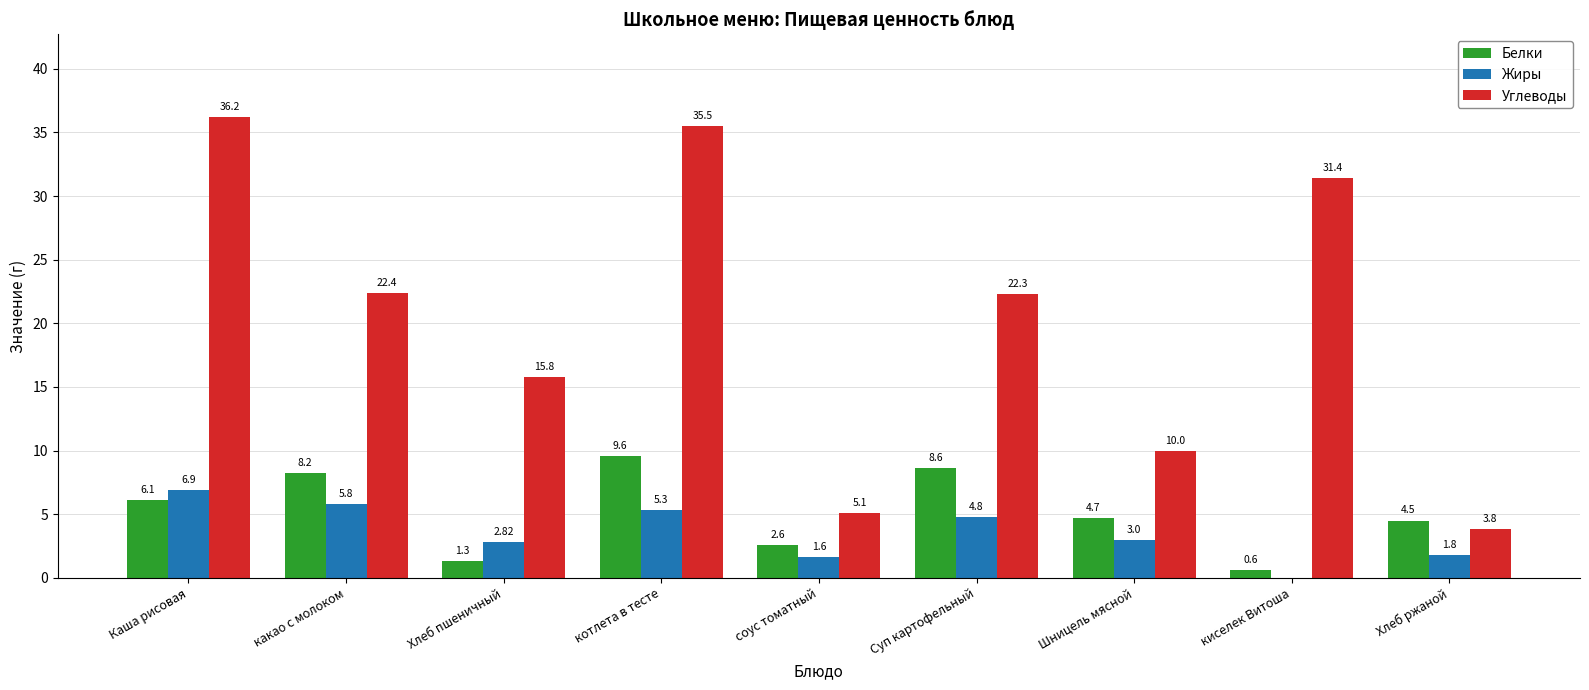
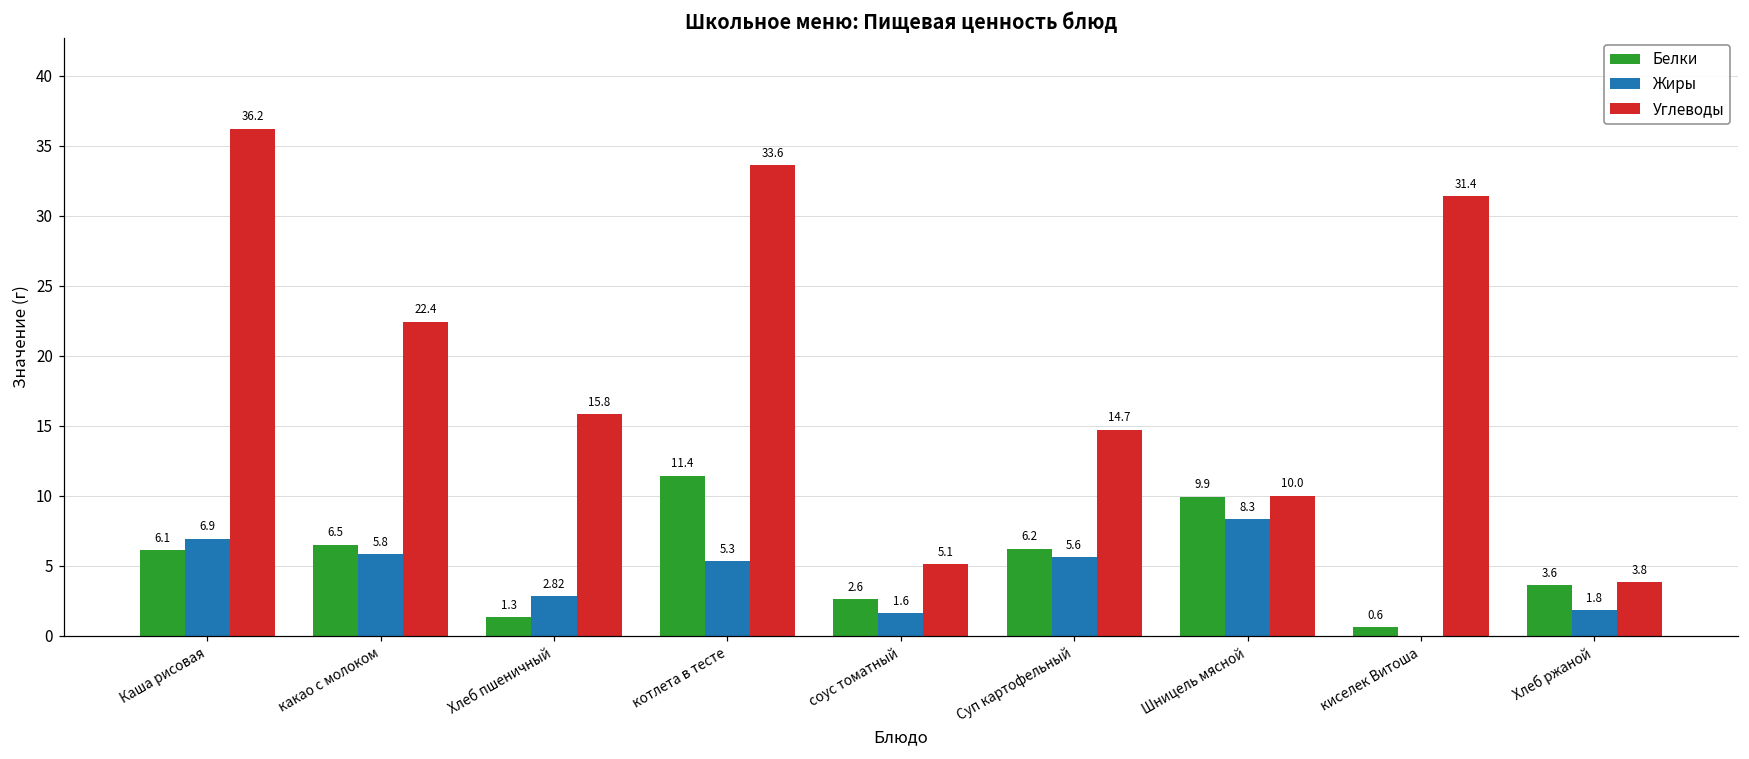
  {
    "Белки": {
      "Каша рисовая": 6.1,
-     "какао с молоком": 8.2,
+     "какао с молоком": 6.5,
      "Хлеб пшеничный": 1.3,
-     "котлета в тесте": 9.6,
+     "котлета в тесте": 11.4,
      "соус томатный": 2.6,
-     "Суп картофельный": 8.6,
-     "Шницель мясной": 4.7,
+     "Суп картофельный": 6.2,
+     "Шницель мясной": 9.9,
      "киселек Витоша": 0.6,
-     "Хлеб ржаной": 4.5
+     "Хлеб ржаной": 3.6
    },
    "Жиры": {
      "Каша рисовая": 6.9,
      "какао с молоком": 5.8,
      "Хлеб пшеничный": 2.82,
      "котлета в тесте": 5.3,
      "соус томатный": 1.6,
-     "Суп картофельный": 4.8,
-     "Шницель мясной": 3.0,
+     "Суп картофельный": 5.6,
+     "Шницель мясной": 8.3,
      "Хлеб ржаной": 1.8
    },
    "Углеводы": {
      "Каша рисовая": 36.2,
      "какао с молоком": 22.4,
      "Хлеб пшеничный": 15.8,
-     "котлета в тесте": 35.5,
+     "котлета в тесте": 33.6,
      "соус томатный": 5.1,
-     "Суп картофельный": 22.3,
+     "Суп картофельный": 14.7,
      "Шницель мясной": 10.0,
      "киселек Витоша": 31.4,
      "Хлеб ржаной": 3.8
    }
  }
